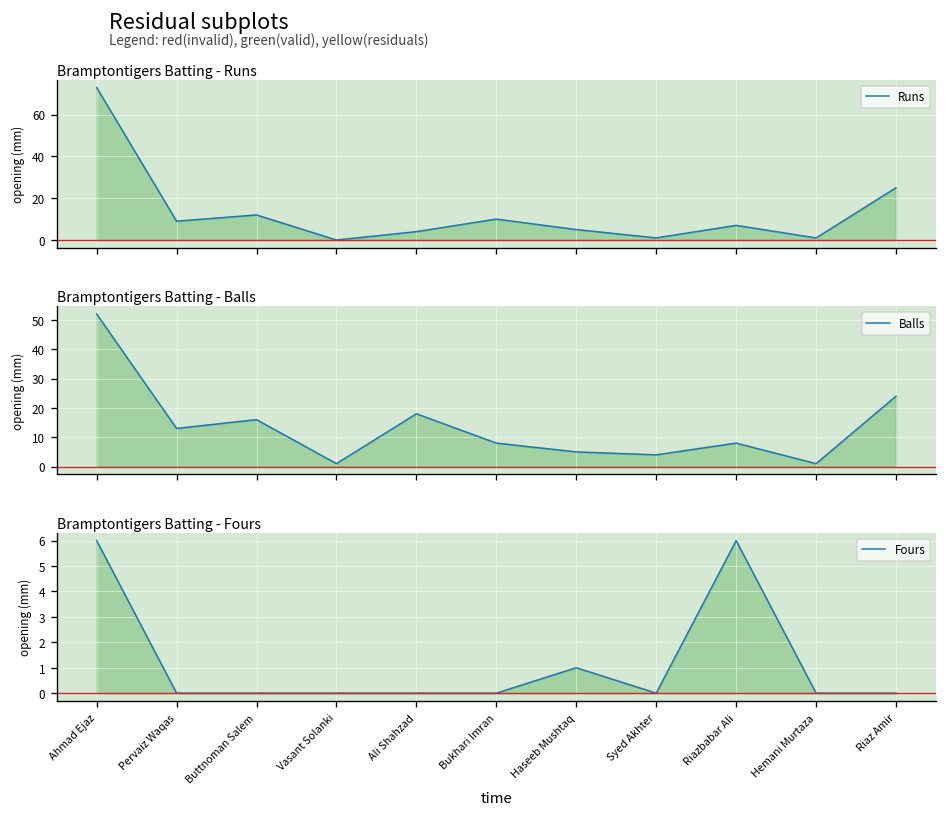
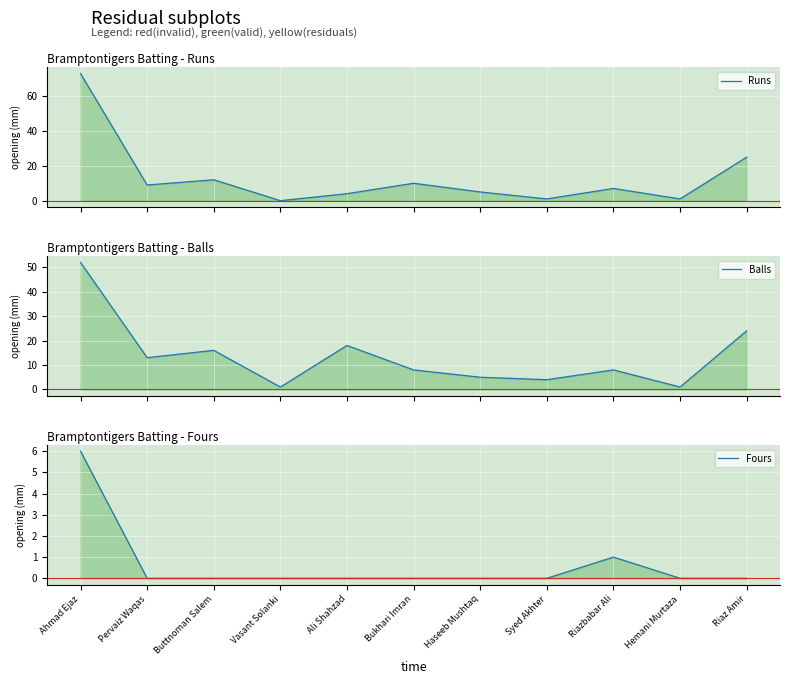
  {
    "Bramptontigers Batting - Fours": {
      "Ahmad Ejaz": 6,
      "Pervaiz Waqas": 0,
      "Buttnoman Salem": 0,
      "Vasant Solanki": 0,
      "Ali Shahzad": 0,
      "Bukhari Imran": 0,
-     "Haseeb Mushtaq": 1,
+     "Haseeb Mushtaq": 0,
      "Syed Akhter": 0,
-     "Riazbabar Ali": 6,
+     "Riazbabar Ali": 1,
      "Hemani Murtaza": 0,
      "Riaz Amir": 0
    }
  }
